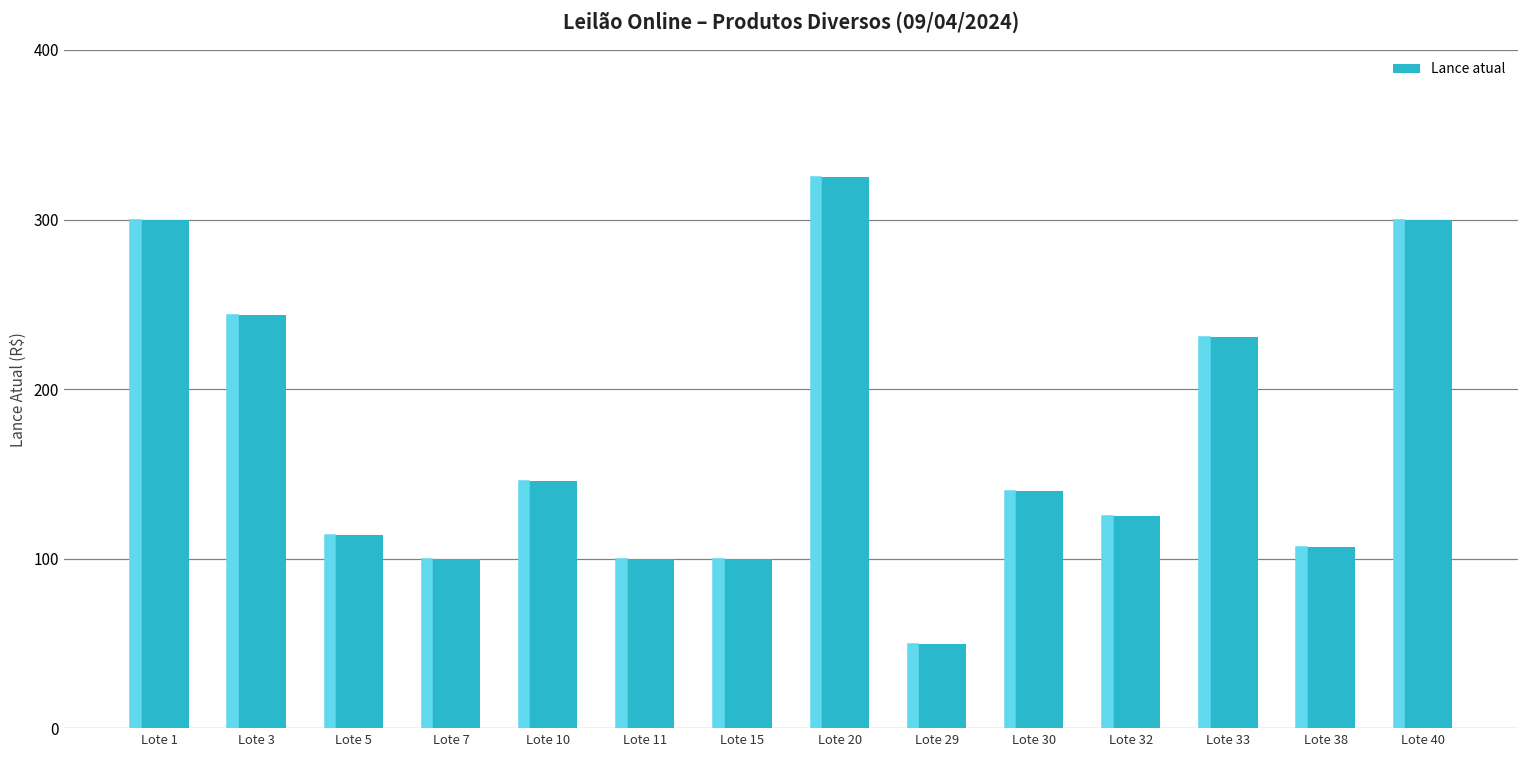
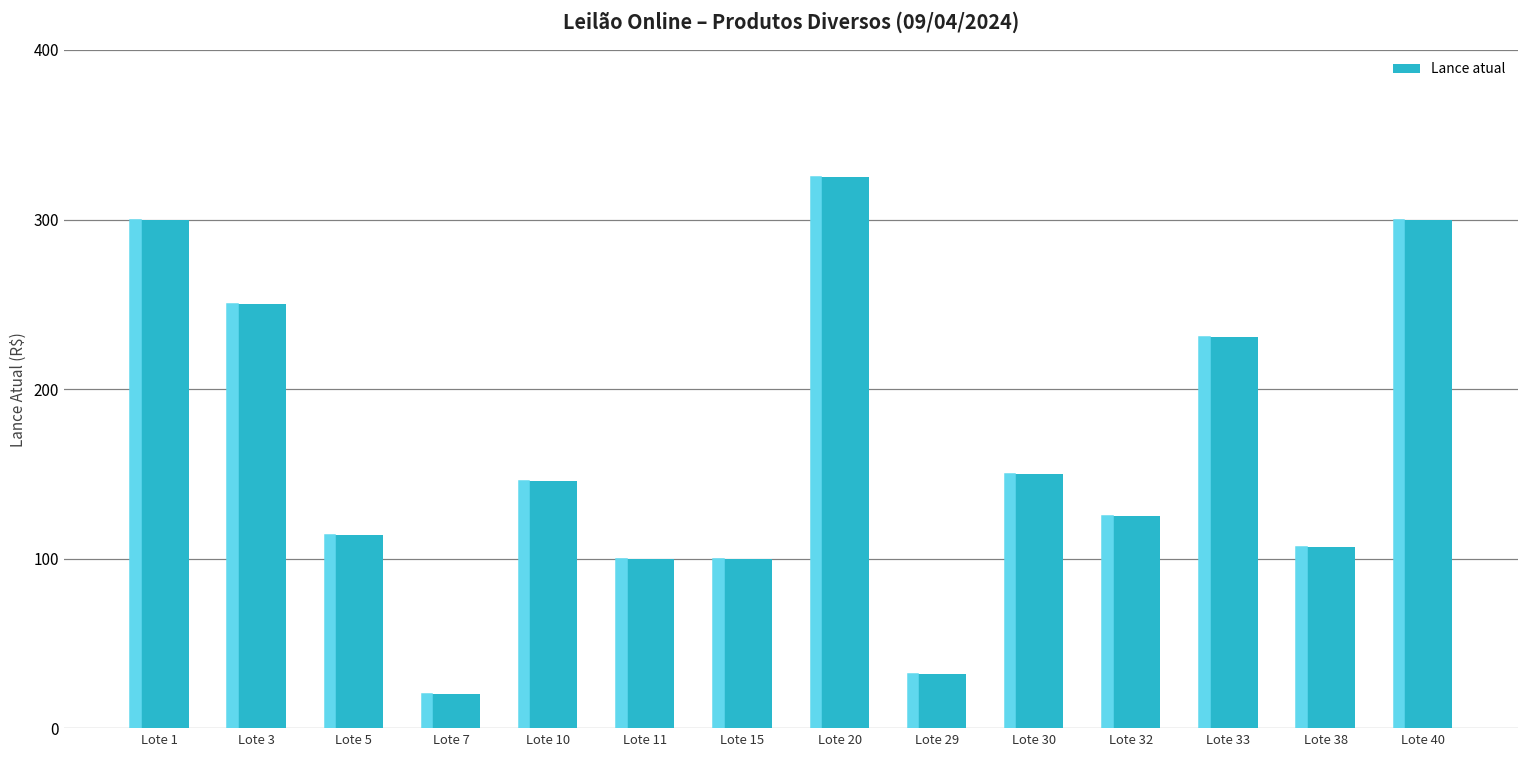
  {
    "Lote 1": 300,
-   "Lote 3": 244,
+   "Lote 3": 250,
    "Lote 5": 114,
-   "Lote 7": 100,
+   "Lote 7": 20,
    "Lote 10": 146,
    "Lote 11": 100,
    "Lote 15": 100,
    "Lote 20": 325,
-   "Lote 29": 50,
-   "Lote 30": 140,
+   "Lote 29": 32,
+   "Lote 30": 150,
    "Lote 32": 125,
    "Lote 33": 231,
    "Lote 38": 107,
    "Lote 40": 300
  }
